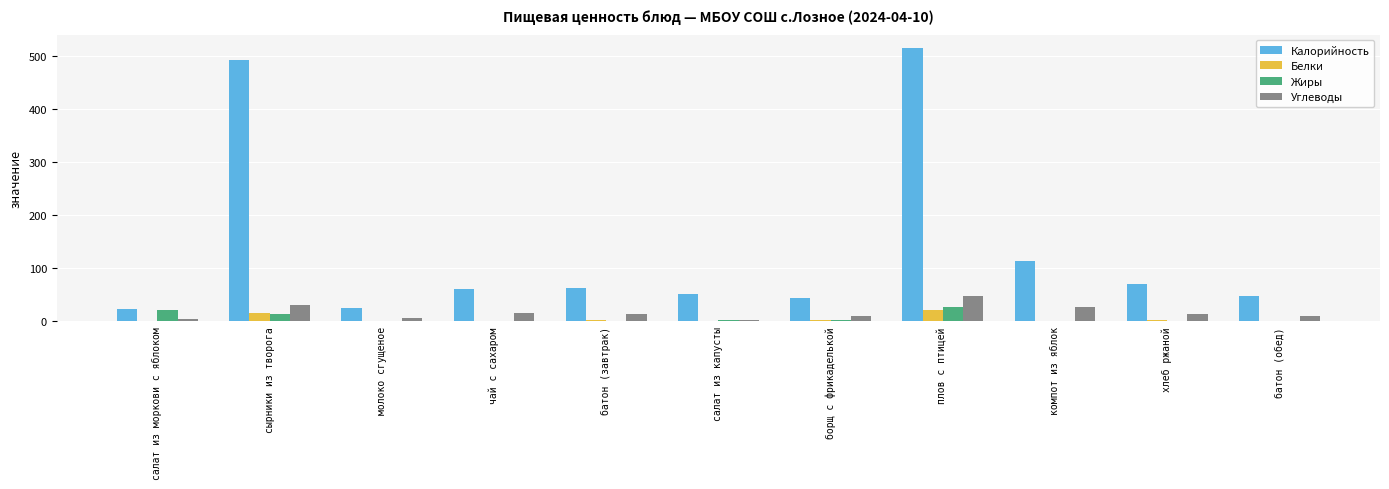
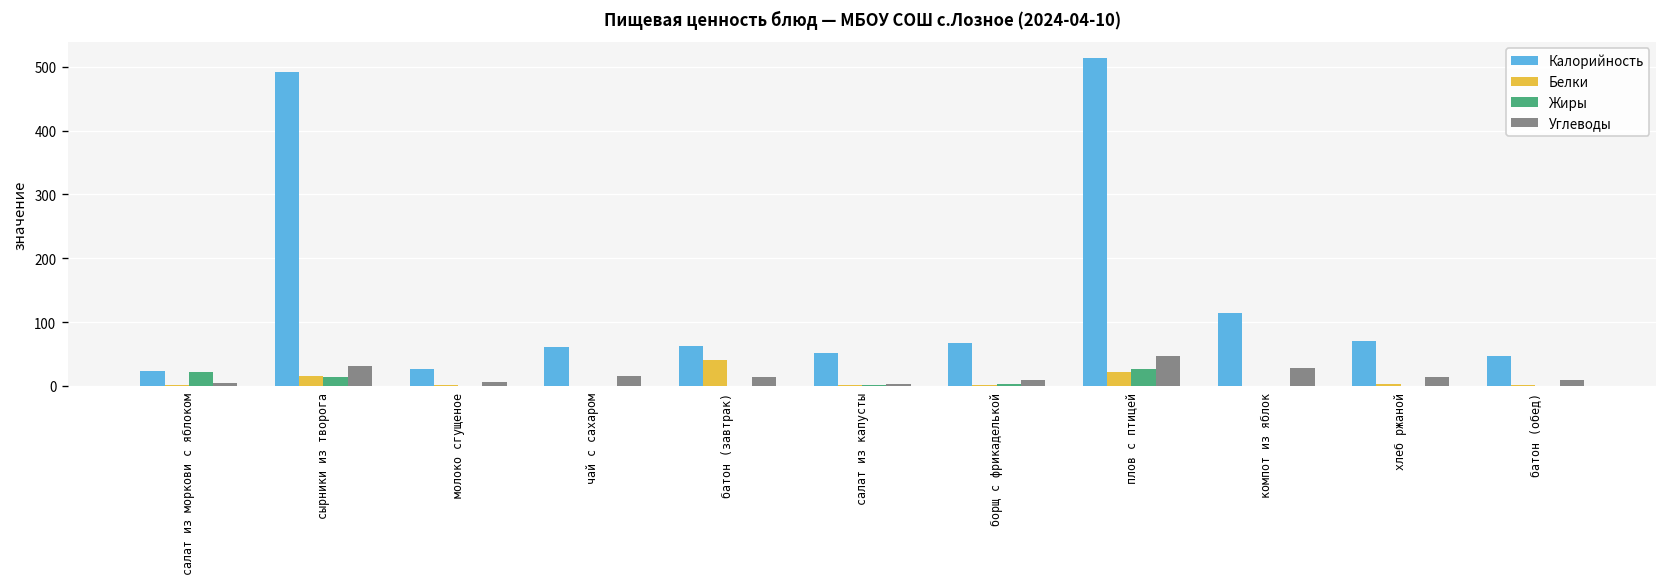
  {
    "Калорийность": {
      "салат из моркови с яблоком": 20,
      "сырники из творога": 490,
      "молоко сгущеное": 30,
      "чай с сахаром": 60,
      "батон (завтрак)": 60,
      "салат из капусты": 50,
-     "борщ с фрикаделькой": 40,
+     "борщ с фрикаделькой": 70,
      "плов с птицей": 510,
      "компот из яблок": 110,
      "хлеб ржаной": 70,
      "батон (обед)": 50
    },
    "Белки": {
      "сырники из творога": 10,
-     "батон (завтрак)": 0,
+     "батон (завтрак)": 40,
      "плов с птицей": 20
    },
    "Жиры": {
      "салат из моркови с яблоком": 20,
      "сырники из творога": 10,
      "молоко сгущеное": 0,
      "плов с птицей": 30
    },
    "Углеводы": {
      "салат из моркови с яблоком": 10,
      "сырники из творога": 30,
      "молоко сгущеное": 10,
      "чай с сахаром": 20,
      "батон (завтрак)": 10,
      "борщ с фрикаделькой": 10,
      "плов с птицей": 50,
      "компот из яблок": 30,
      "хлеб ржаной": 10,
      "батон (обед)": 10
    }
  }
